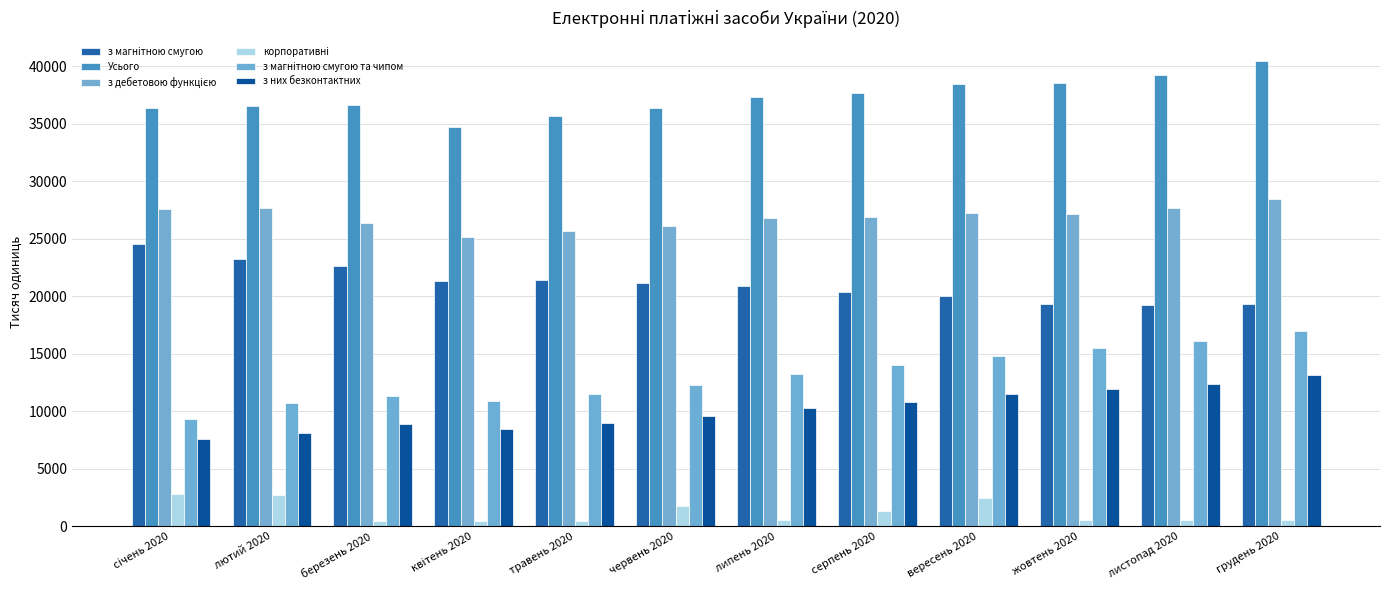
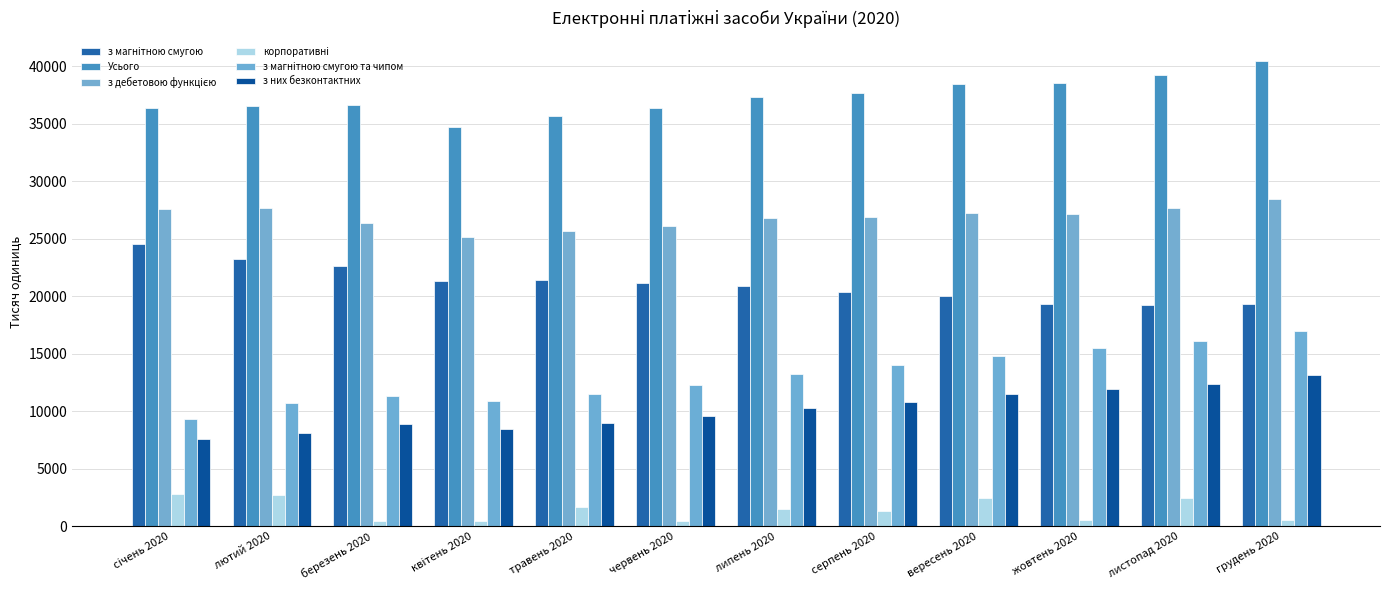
  {
    "корпоративні": {
      "січень 2020": 2800,
      "лютий 2020": 2700,
      "березень 2020": 500,
      "квітень 2020": 400,
-     "травень 2020": 500,
-     "червень 2020": 1800,
-     "липень 2020": 500,
+     "травень 2020": 1600,
+     "червень 2020": 500,
+     "липень 2020": 1500,
      "серпень 2020": 1400,
      "вересень 2020": 2500,
      "жовтень 2020": 500,
-     "листопад 2020": 500,
+     "листопад 2020": 2500,
      "грудень 2020": 600
    }
  }
